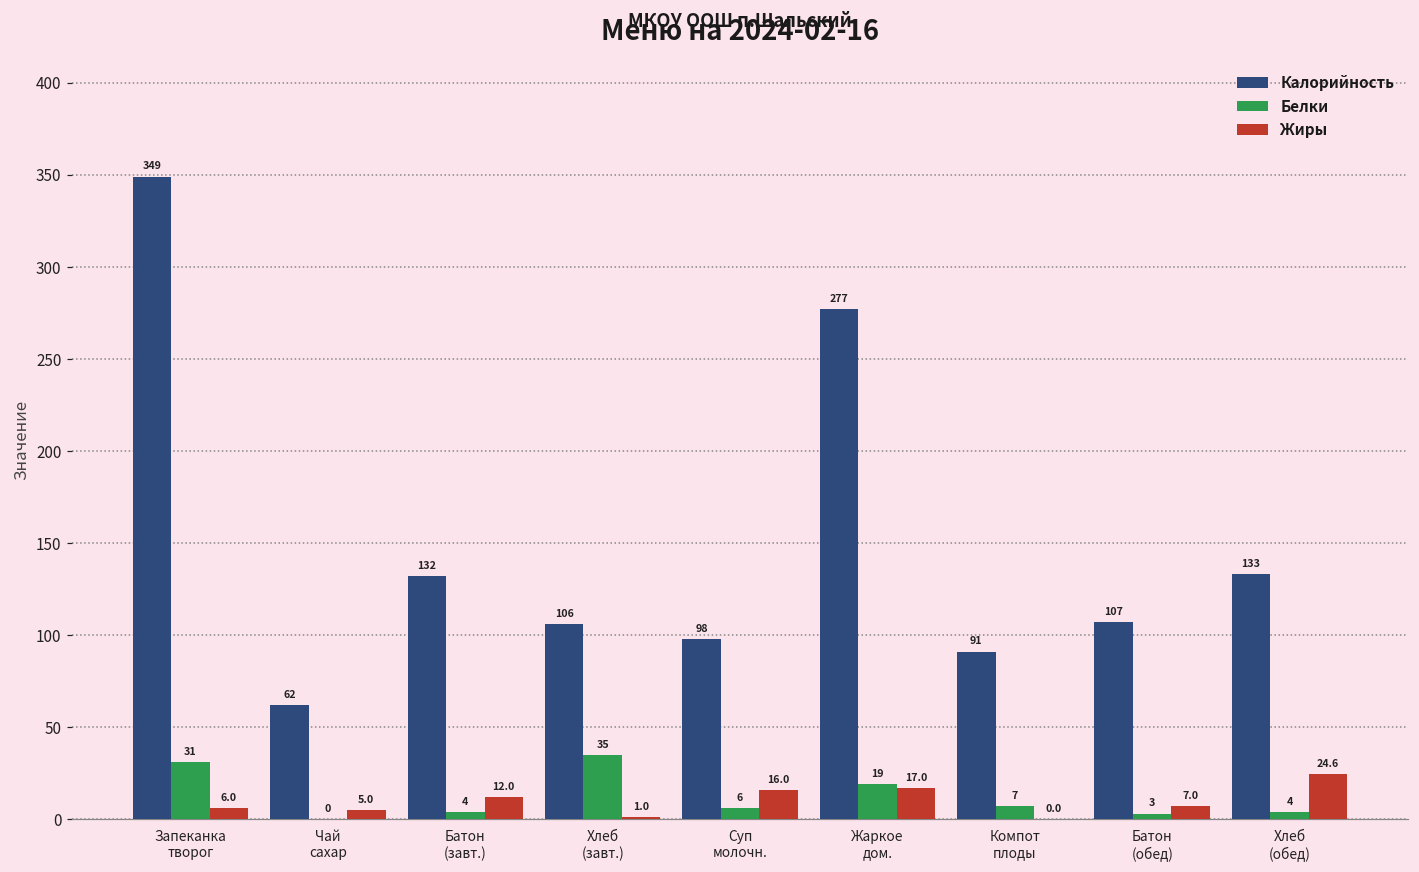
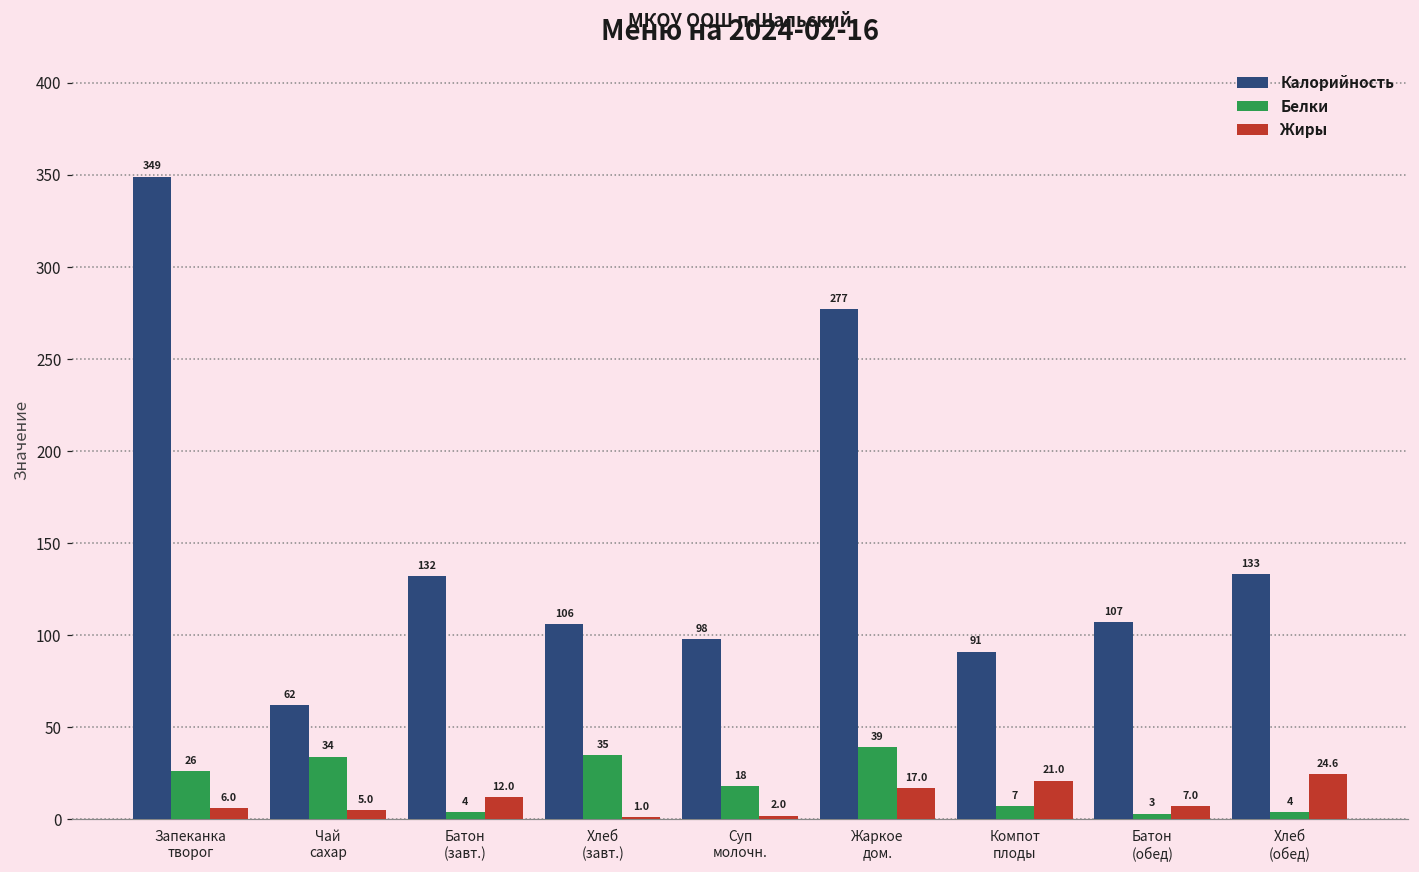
  {
    "Калорийность": {
      "Запеканка творог": 349,
      "Чай сахар": 62,
      "Батон (завт.)": 132,
      "Хлеб (завт.)": 106,
      "Суп молочн.": 98,
      "Жаркое дом.": 277,
      "Компот плоды": 91,
      "Батон (обед)": 107,
      "Хлеб (обед)": 133
    },
    "Белки": {
-     "Запеканка творог": 31,
-     "Чай сахар": 0,
+     "Запеканка творог": 26,
+     "Чай сахар": 34,
      "Батон (завт.)": 4,
      "Хлеб (завт.)": 35,
-     "Суп молочн.": 6,
-     "Жаркое дом.": 19,
+     "Суп молочн.": 18,
+     "Жаркое дом.": 39,
      "Компот плоды": 7,
      "Батон (обед)": 3,
      "Хлеб (обед)": 4
    },
    "Жиры": {
      "Запеканка творог": 6.0,
      "Чай сахар": 5.0,
      "Батон (завт.)": 12.0,
      "Хлеб (завт.)": 1.0,
-     "Суп молочн.": 16.0,
+     "Суп молочн.": 2.0,
      "Жаркое дом.": 17.0,
-     "Компот плоды": 0.0,
+     "Компот плоды": 21.0,
      "Батон (обед)": 7.0,
      "Хлеб (обед)": 24.6
    }
  }
